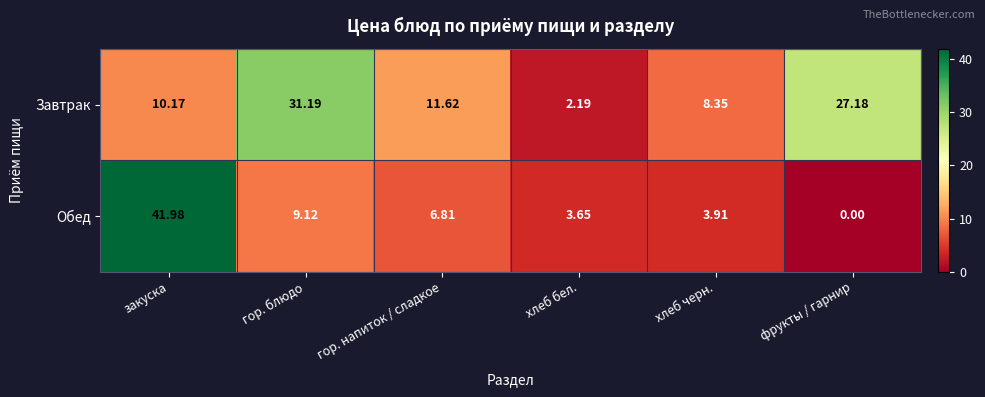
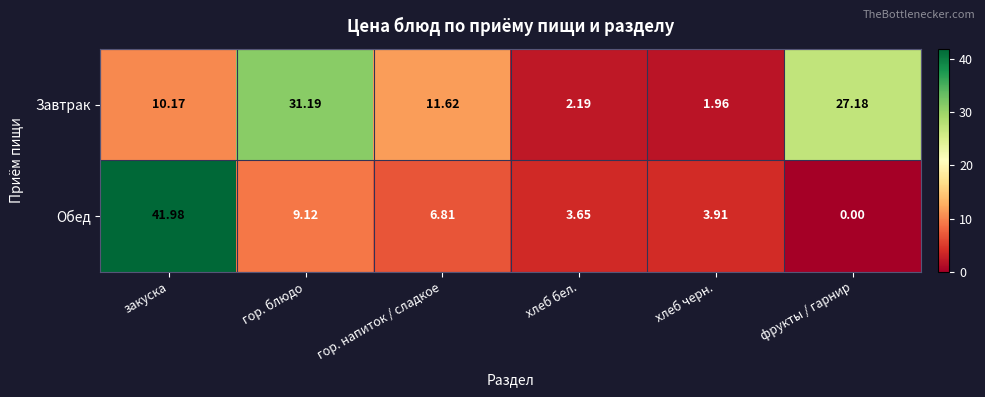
  {
    "Завтрак": {
      "закуска": 10.17,
      "гор. блюдо": 31.19,
      "гор. напиток / сладкое": 11.62,
      "хлеб бел.": 2.19,
-     "хлеб черн.": 8.35,
+     "хлеб черн.": 1.96,
      "фрукты / гарнир": 27.18
    },
    "Обед": {
      "закуска": 41.98,
      "гор. блюдо": 9.12,
      "гор. напиток / сладкое": 6.81,
      "хлеб бел.": 3.65,
      "хлеб черн.": 3.91,
      "фрукты / гарнир": 0.00
    }
  }
